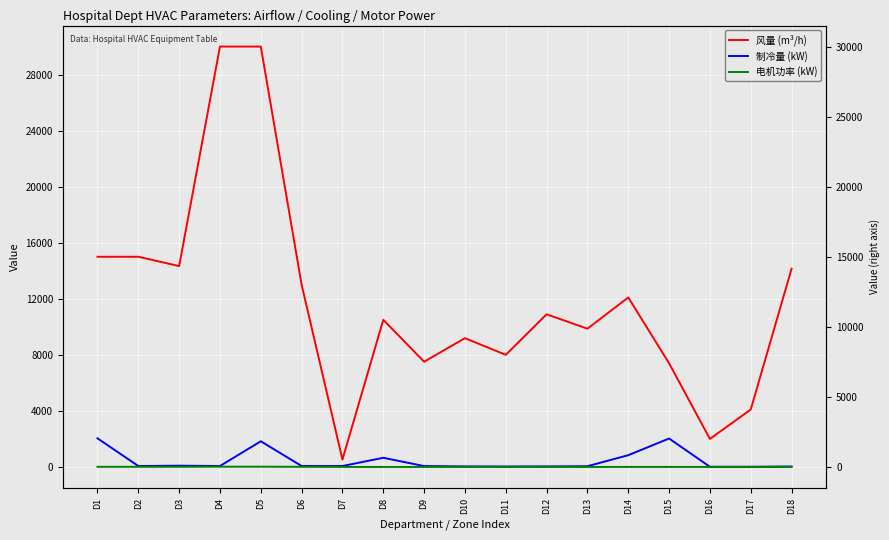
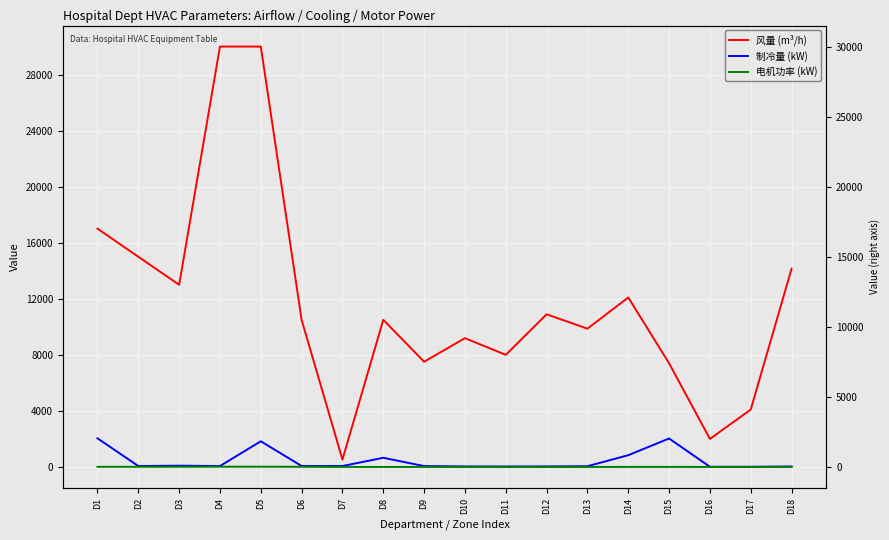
  {
    "风量 (m³/h)": {
-     "D1": 15000,
+     "D1": 17000,
      "D2": 15000,
-     "D3": 14300,
+     "D3": 13000,
      "D4": 30000,
      "D5": 30000,
-     "D6": 13000,
+     "D6": 10500,
      "D7": 500,
      "D8": 10500,
      "D9": 7500,
      "D10": 9200,
      "D11": 8000,
      "D12": 10900,
      "D13": 9900,
      "D14": 12100,
      "D15": 7400,
      "D16": 2000,
      "D17": 4100,
      "D18": 14100
    },
    "制冷量 (kW)": {
      "D1": 2000,
      "D5": 1800,
      "D8": 700,
      "D14": 800,
      "D15": 2000
    },
    "电机功率 (kW)": {
      "D1": 0,
      "D5": 0,
      "D8": 0,
      "D14": 0,
      "D15": 0
    }
  }
